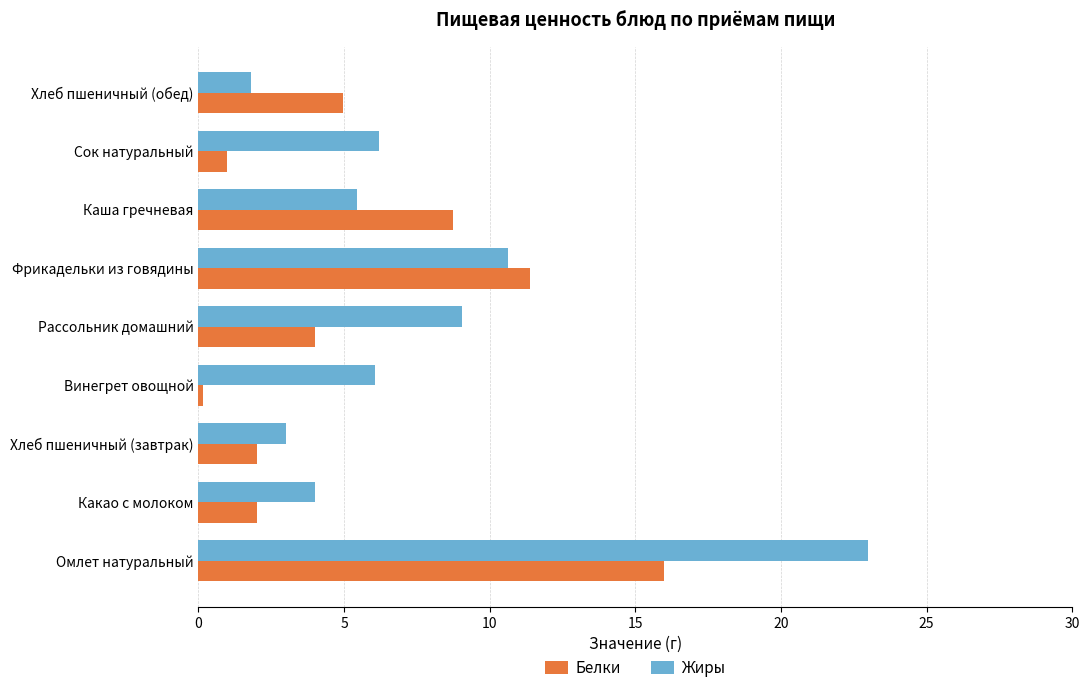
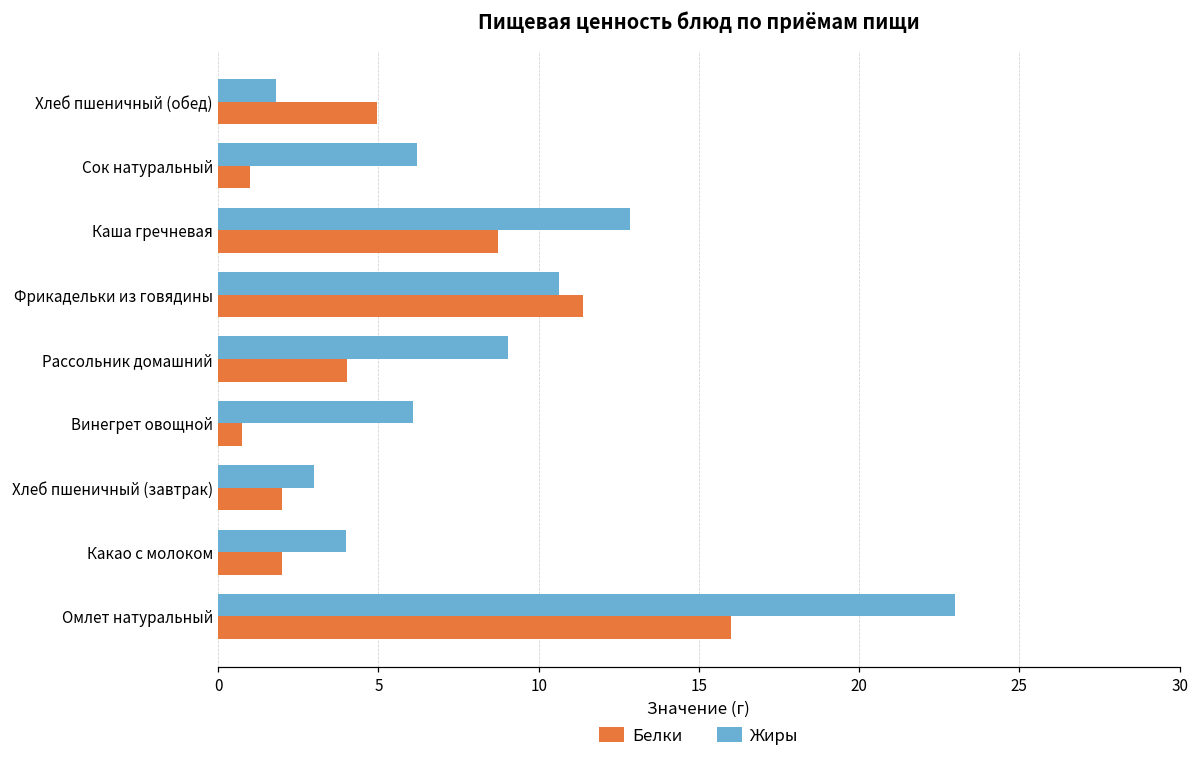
  {
    "Белки": {
      "Хлеб пшеничный (обед)": 5.0,
      "Сок натуральный": 1.0,
      "Каша гречневая": 8.7,
      "Фрикадельки из говядины": 11.4,
      "Рассольник домашний": 4.0,
-     "Винегрет овощной": 0.2,
+     "Винегрет овощной": 0.8,
      "Хлеб пшеничный (завтрак)": 2.0,
      "Какао с молоком": 2.0,
      "Омлет натуральный": 16.0
    },
    "Жиры": {
      "Хлеб пшеничный (обед)": 1.8,
      "Сок натуральный": 6.2,
-     "Каша гречневая": 5.4,
+     "Каша гречневая": 12.8,
      "Фрикадельки из говядины": 10.6,
      "Рассольник домашний": 9.0,
      "Винегрет овощной": 6.1,
      "Хлеб пшеничный (завтрак)": 3.0,
      "Какао с молоком": 4.0,
      "Омлет натуральный": 23.0
    }
  }
